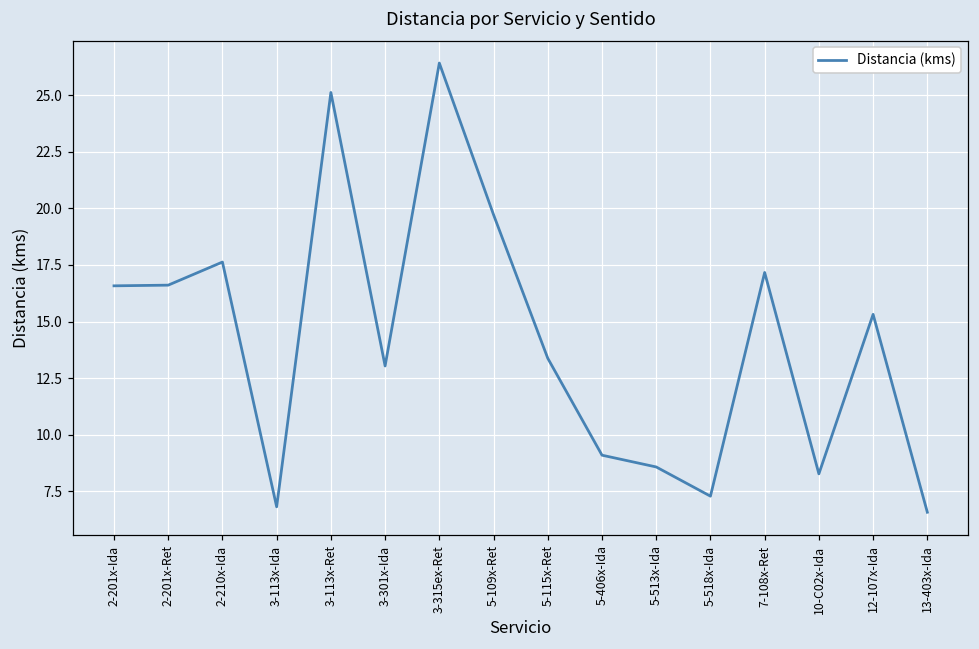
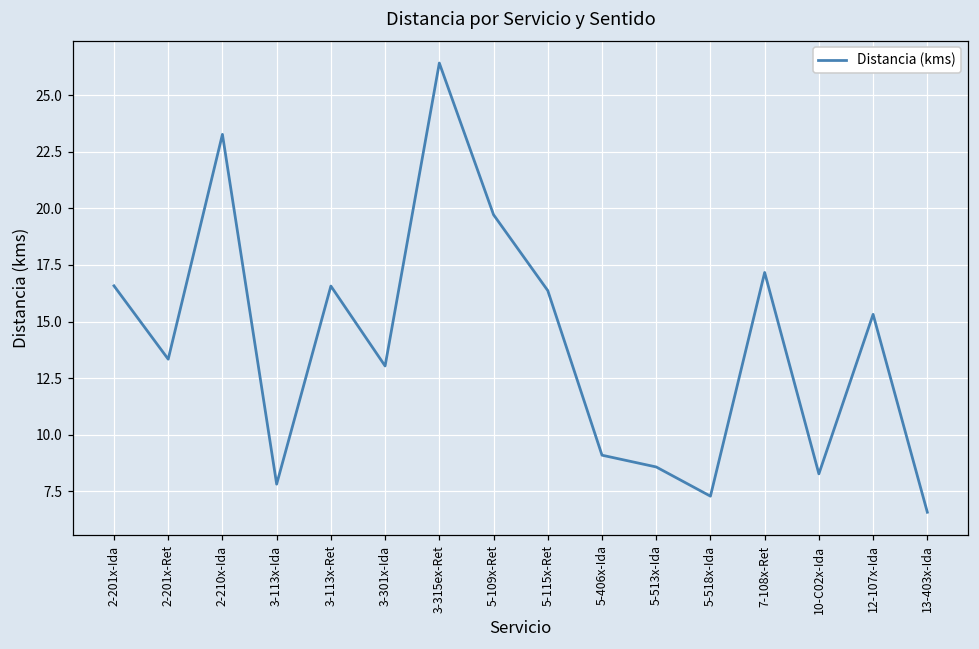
  {
    "2-201x-Ida": 16.6,
-   "2-201x-Ret": 16.6,
-   "2-210x-Ida": 17.6,
-   "3-113x-Ida": 6.8,
-   "3-113x-Ret": 25.1,
+   "2-201x-Ret": 13.3,
+   "2-210x-Ida": 23.3,
+   "3-113x-Ida": 7.8,
+   "3-113x-Ret": 16.6,
    "3-301x-Ida": 13.0,
    "3-315ex-Ret": 26.4,
    "5-109x-Ret": 19.7,
-   "5-115x-Ret": 13.4,
+   "5-115x-Ret": 16.4,
    "5-406x-Ida": 9.1,
    "5-513x-Ida": 8.6,
    "5-518x-Ida": 7.3,
    "7-108x-Ret": 17.2,
    "10-C02x-Ida": 8.3,
    "12-107x-Ida": 15.3,
    "13-403x-Ida": 6.6
  }
